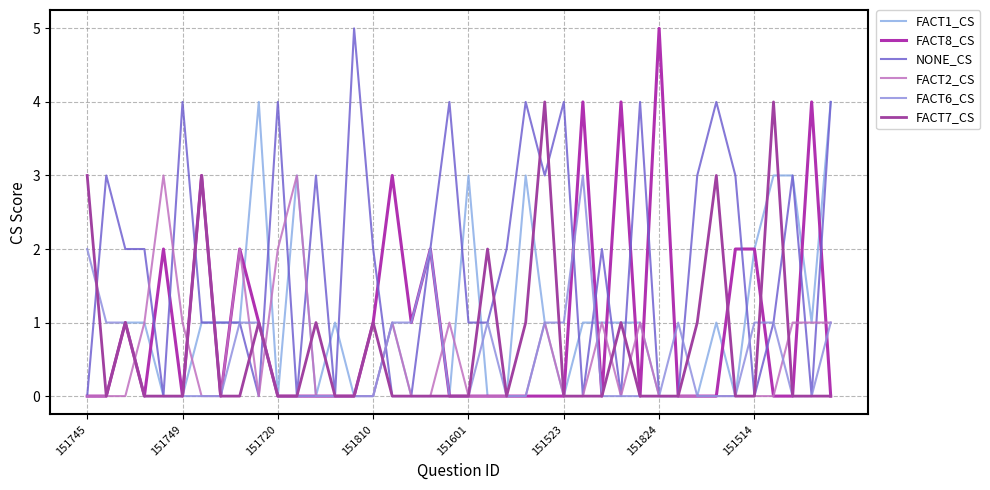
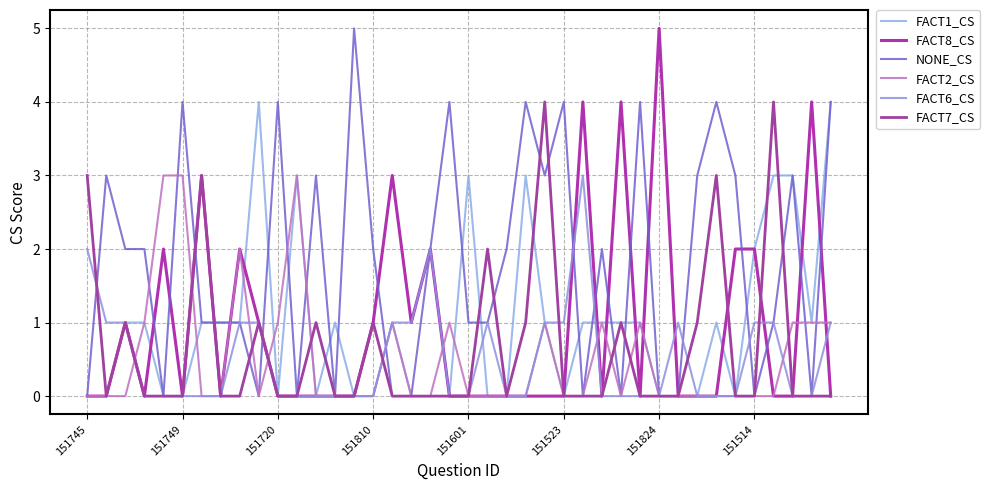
  {
    "FACT2_CS": {
-     "151749": 1,
-     "151720": 2
+     "151749": 3,
+     "151720": 1
    }
  }
